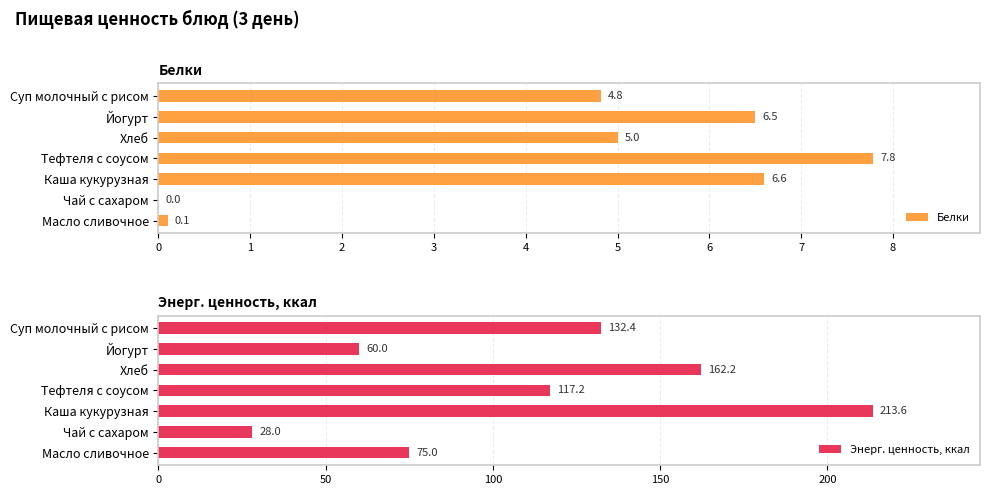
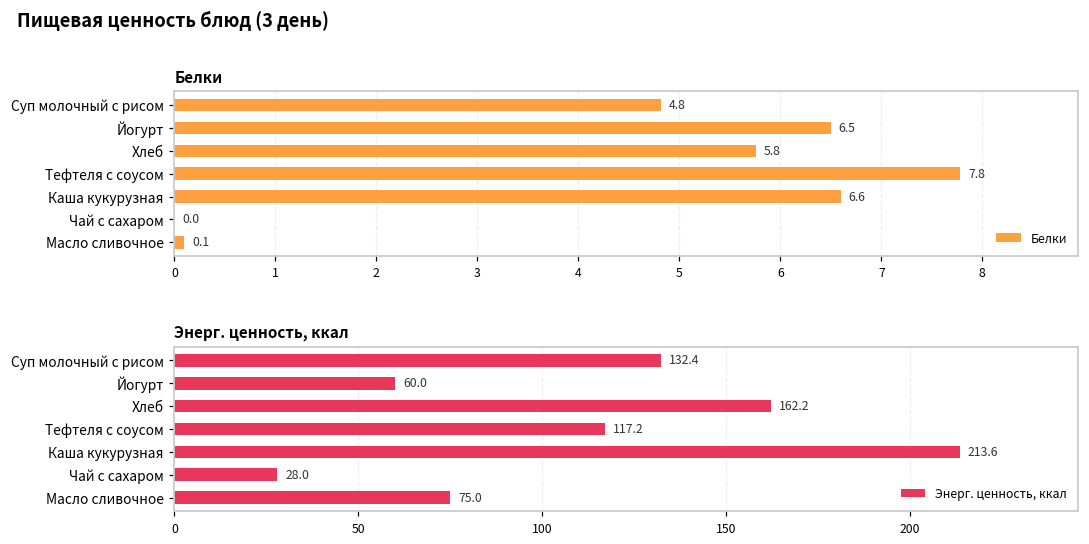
  {
    "Белки": {
      "Суп молочный с рисом": 4.8,
      "Йогурт": 6.5,
-     "Хлеб": 5.0,
+     "Хлеб": 5.8,
      "Тефтеля с соусом": 7.8,
      "Каша кукурузная": 6.6,
      "Чай с сахаром": 0.0,
      "Масло сливочное": 0.1
    },
    "Энерг. ценность, ккал": {
      "Суп молочный с рисом": 132.4,
      "Йогурт": 60.0,
      "Хлеб": 162.2,
      "Тефтеля с соусом": 117.2,
      "Каша кукурузная": 213.6,
      "Чай с сахаром": 28.0,
      "Масло сливочное": 75.0
    }
  }
